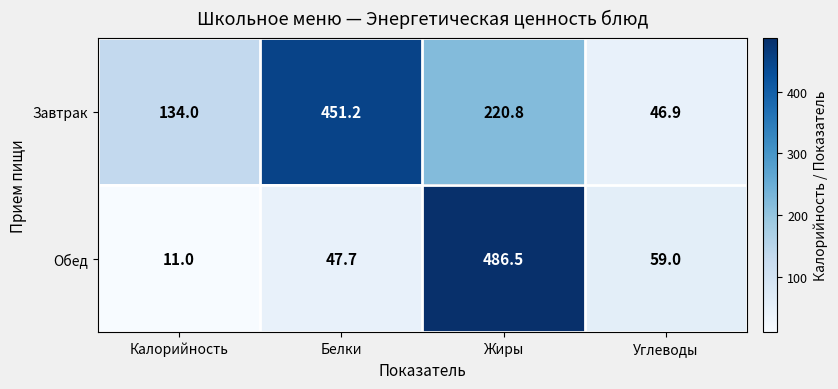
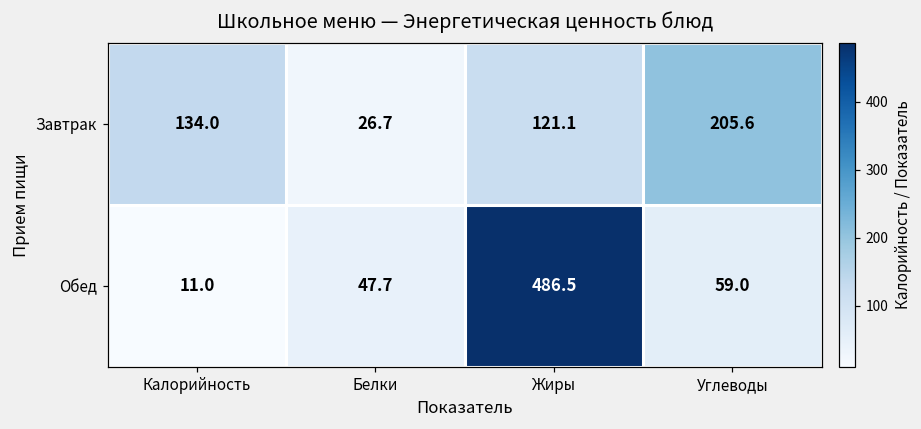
  {
    "Завтрак": {
      "Калорийность": 134.0,
-     "Белки": 451.2,
-     "Жиры": 220.8,
-     "Углеводы": 46.9
+     "Белки": 26.7,
+     "Жиры": 121.1,
+     "Углеводы": 205.6
    },
    "Обед": {
      "Калорийность": 11.0,
      "Белки": 47.7,
      "Жиры": 486.5,
      "Углеводы": 59.0
    }
  }
